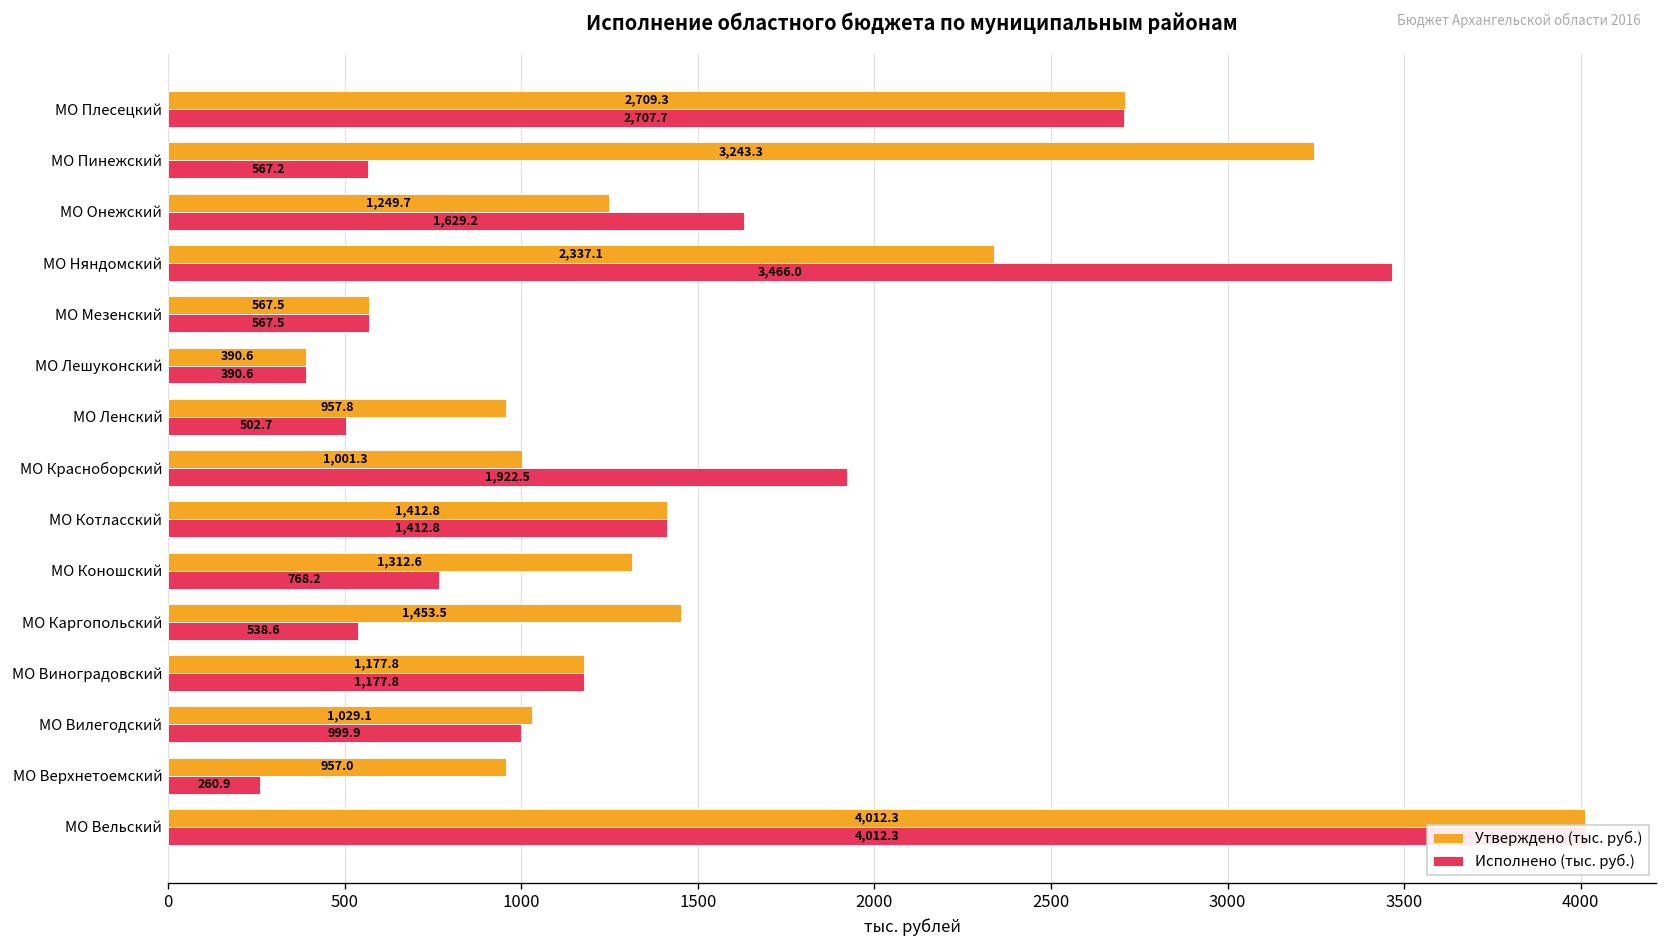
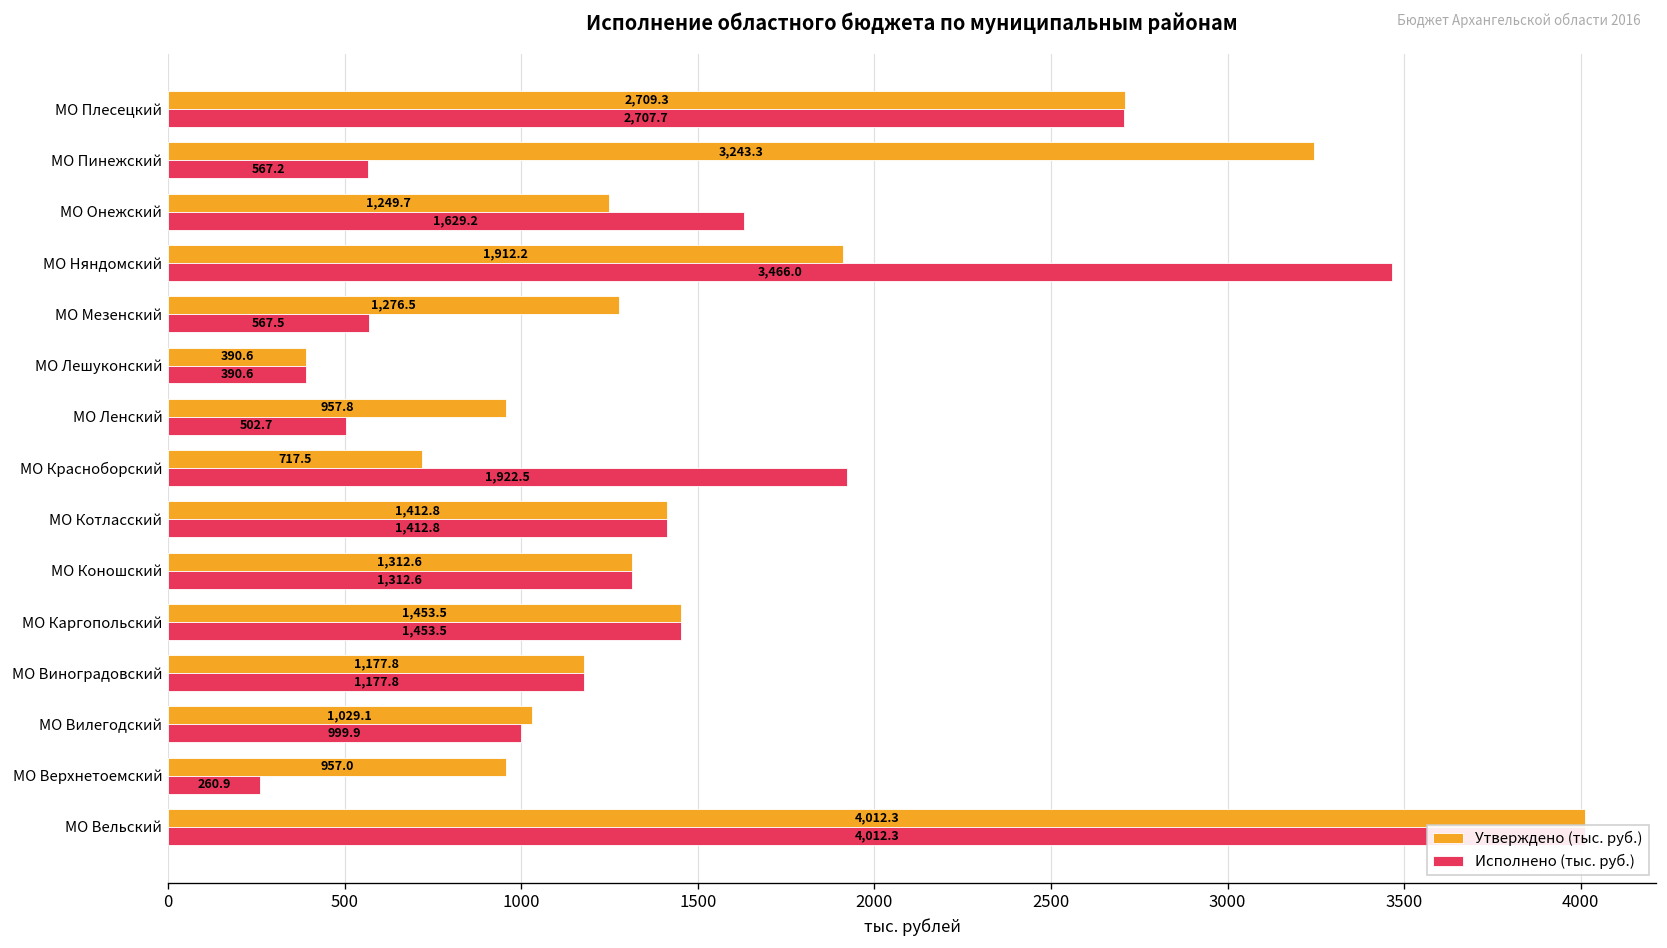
  {
    "Утверждено (тыс. руб.)": {
      "МО Плесецкий": "2,709.3",
      "МО Пинежский": "3,243.3",
      "МО Онежский": "1,249.7",
-     "МО Няндомский": "2,337.1",
-     "МО Мезенский": "567.5",
+     "МО Няндомский": "1,912.2",
+     "МО Мезенский": "1,276.5",
      "МО Лешуконский": "390.6",
      "МО Ленский": "957.8",
-     "МО Красноборский": "1,001.3",
+     "МО Красноборский": "717.5",
      "МО Котласский": "1,412.8",
      "МО Коношский": "1,312.6",
      "МО Каргопольский": "1,453.5",
      "МО Виноградовский": "1,177.8",
      "МО Вилегодский": "1,029.1",
      "МО Верхнетоемский": "957.0",
      "МО Вельский": "4,012.3"
    },
    "Исполнено (тыс. руб.)": {
      "МО Плесецкий": "2,707.7",
      "МО Пинежский": "567.2",
      "МО Онежский": "1,629.2",
      "МО Няндомский": "3,466.0",
      "МО Мезенский": "567.5",
      "МО Лешуконский": "390.6",
      "МО Ленский": "502.7",
      "МО Красноборский": "1,922.5",
      "МО Котласский": "1,412.8",
-     "МО Коношский": "768.2",
-     "МО Каргопольский": "538.6",
+     "МО Коношский": "1,312.6",
+     "МО Каргопольский": "1,453.5",
      "МО Виноградовский": "1,177.8",
      "МО Вилегодский": "999.9",
      "МО Верхнетоемский": "260.9"
    }
  }
